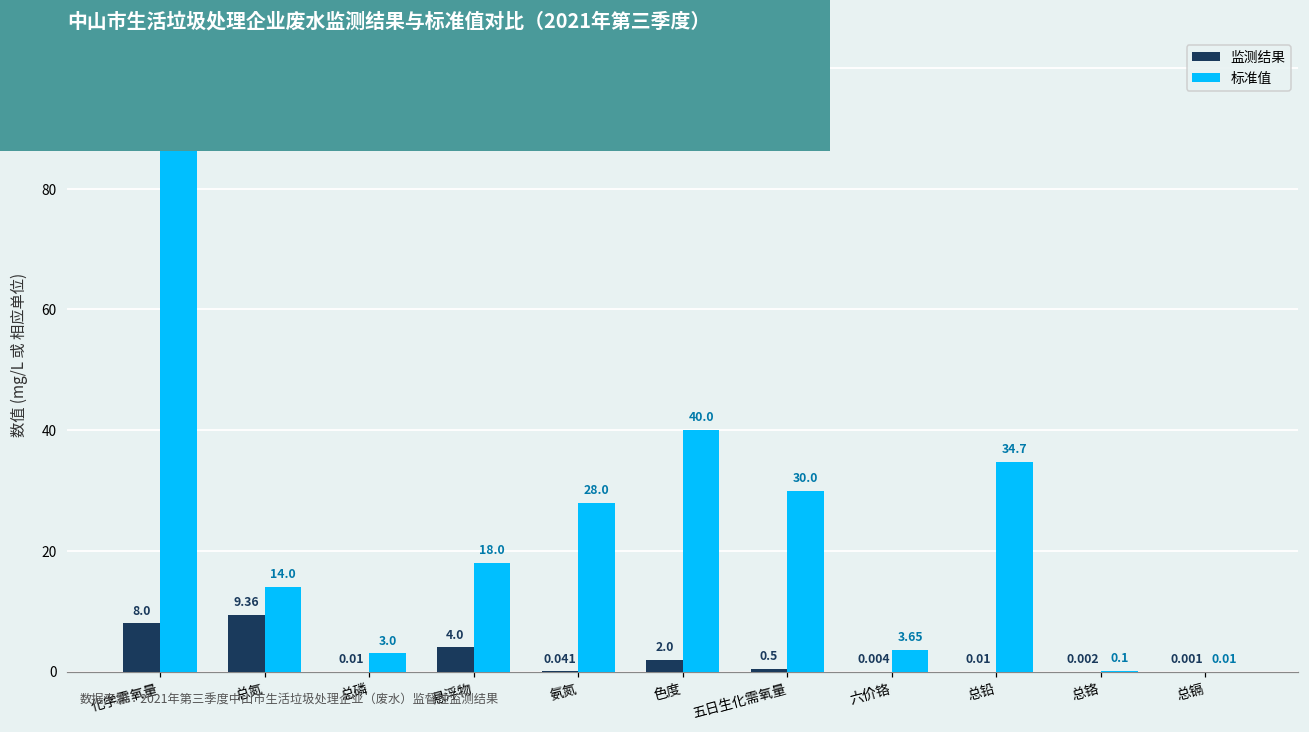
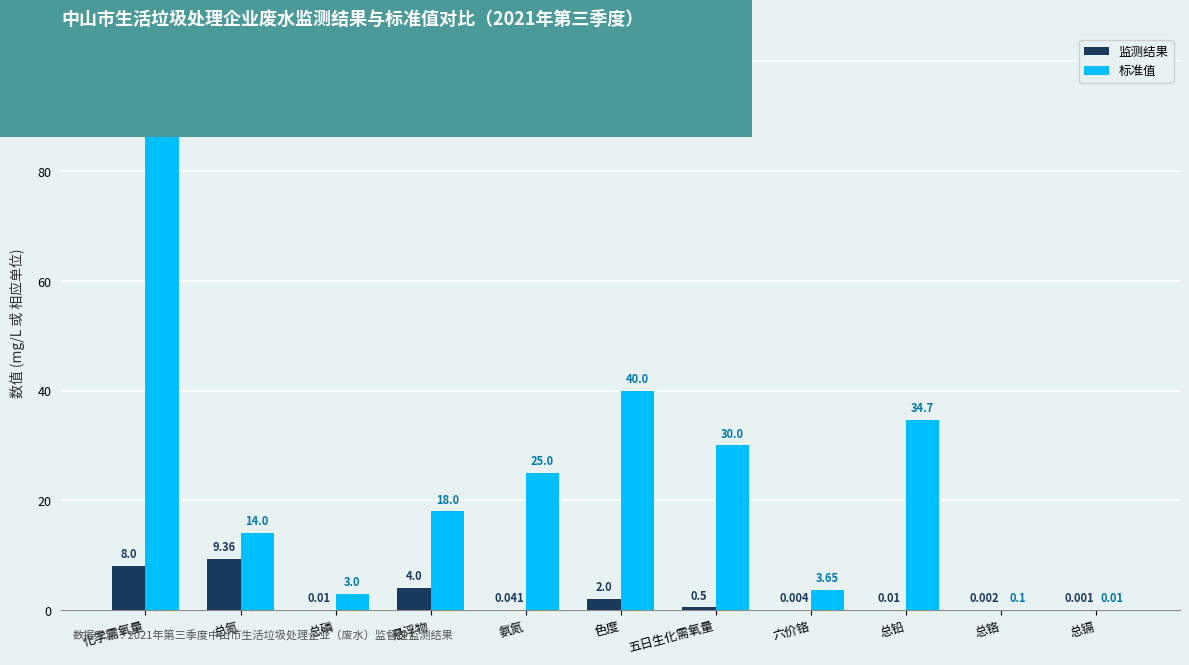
  {
    "监测结果": {
      "化学需氧量": 8.0,
      "总氮": 9.36,
      "总磷": 0.01,
      "悬浮物": 4.0,
      "氨氮": 0.041,
      "色度": 2.0,
      "五日生化需氧量": 0.5,
      "六价铬": 0.004,
      "总铅": 0.01,
      "总铬": 0.002,
      "总镉": 0.001
    },
    "标准值": {
      "总氮": 14.0,
      "总磷": 3.0,
      "悬浮物": 18.0,
-     "氨氮": 28.0,
+     "氨氮": 25.0,
      "色度": 40.0,
      "五日生化需氧量": 30.0,
      "六价铬": 3.65,
      "总铅": 34.7,
      "总铬": 0.1,
      "总镉": 0.01
    }
  }
